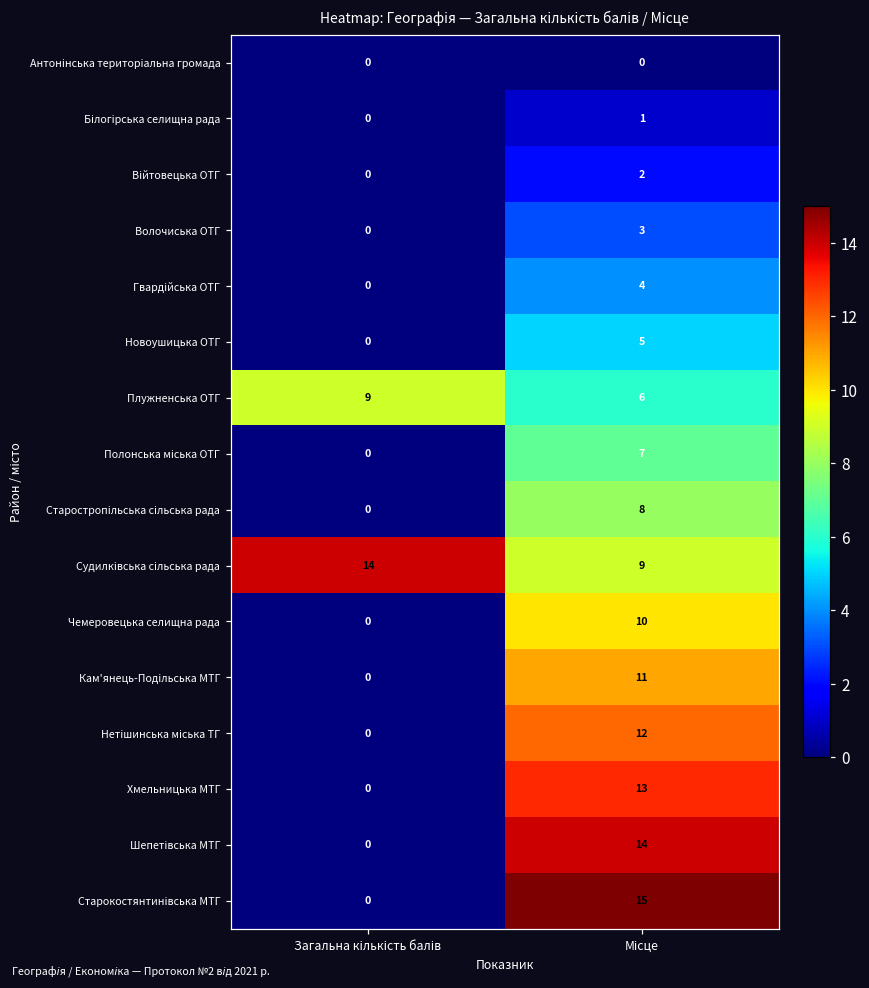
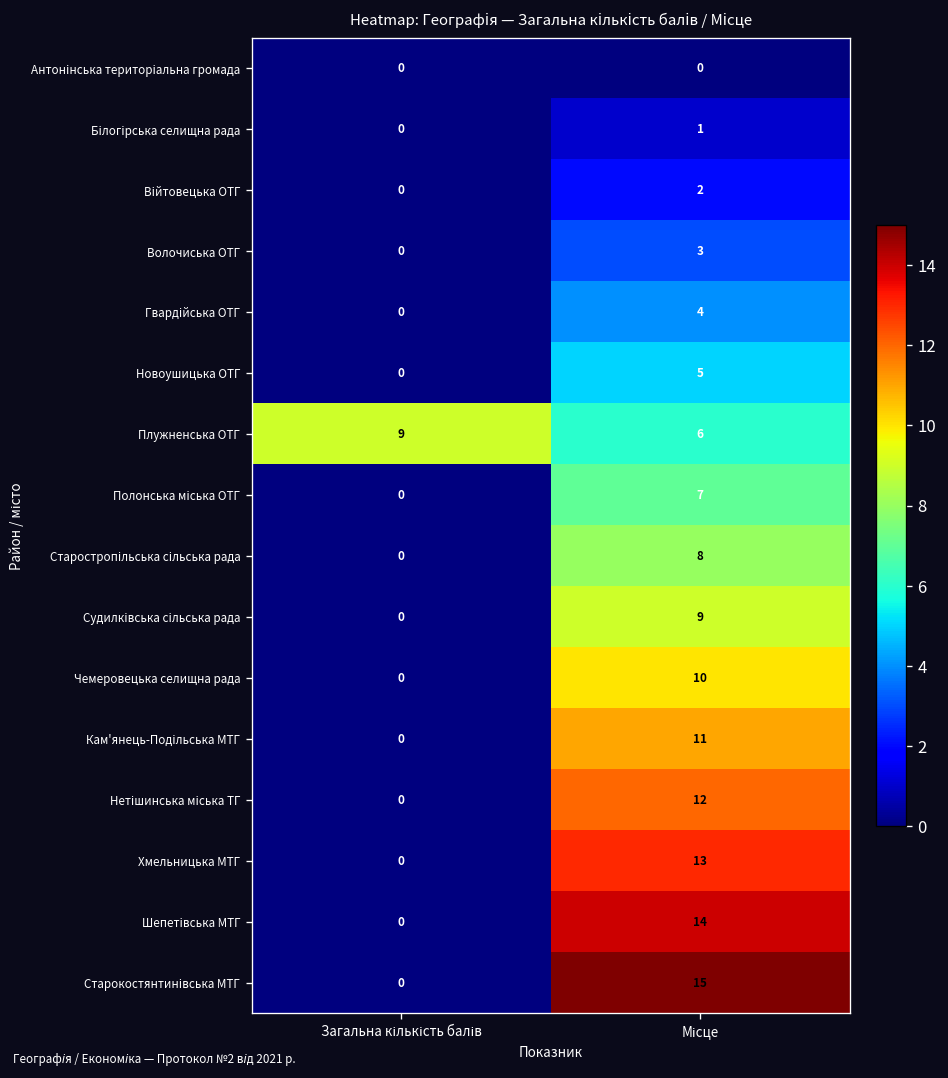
  {
    "Антонінська територіальна громада": {
      "Загальна кількість балів": 0,
      "Місце": 0
    },
    "Білогірська селищна рада": {
      "Загальна кількість балів": 0,
      "Місце": 1
    },
    "Війтовецька ОТГ": {
      "Загальна кількість балів": 0,
      "Місце": 2
    },
    "Волочиська ОТГ": {
      "Загальна кількість балів": 0,
      "Місце": 3
    },
    "Гвардійська ОТГ": {
      "Загальна кількість балів": 0,
      "Місце": 4
    },
    "Новоушицька ОТГ": {
      "Загальна кількість балів": 0,
      "Місце": 5
    },
    "Плужненська ОТГ": {
      "Загальна кількість балів": 9,
      "Місце": 6
    },
    "Полонська міська ОТГ": {
      "Загальна кількість балів": 0,
      "Місце": 7
    },
    "Старостропільська сільська рада": {
      "Загальна кількість балів": 0,
      "Місце": 8
    },
    "Судилківська сільська рада": {
-     "Загальна кількість балів": 14,
+     "Загальна кількість балів": 0,
      "Місце": 9
    },
    "Чемеровецька селищна рада": {
      "Загальна кількість балів": 0,
      "Місце": 10
    },
    "Кам'янець-Подільська МТГ": {
      "Загальна кількість балів": 0,
      "Місце": 11
    },
    "Нетішинська міська ТГ": {
      "Загальна кількість балів": 0,
      "Місце": 12
    },
    "Хмельницька МТГ": {
      "Загальна кількість балів": 0,
      "Місце": 13
    },
    "Шепетівська МТГ": {
      "Загальна кількість балів": 0,
      "Місце": 14
    },
    "Старокостянтинівська МТГ": {
      "Загальна кількість балів": 0,
      "Місце": 15
    }
  }
